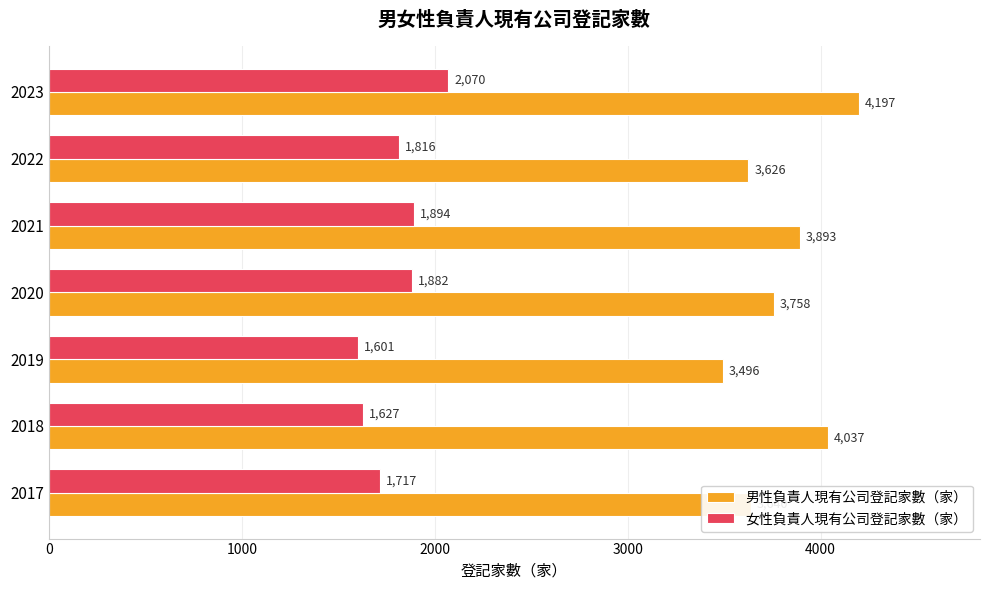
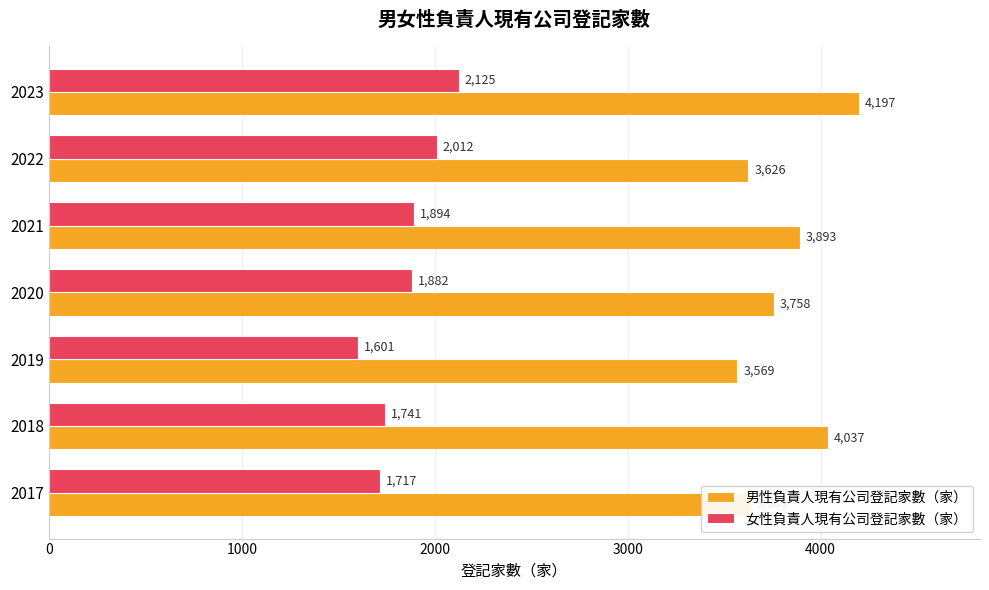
  {
    "男性負責人現有公司登記家數（家）": {
      "2023": "4,197",
      "2022": "3,626",
      "2021": "3,893",
      "2020": "3,758",
-     "2019": "3,496",
+     "2019": "3,569",
      "2018": "4,037"
    },
    "女性負責人現有公司登記家數（家）": {
-     "2023": "2,070",
-     "2022": "1,816",
+     "2023": "2,125",
+     "2022": "2,012",
      "2021": "1,894",
      "2020": "1,882",
      "2019": "1,601",
-     "2018": "1,627",
+     "2018": "1,741",
      "2017": "1,717"
    }
  }
